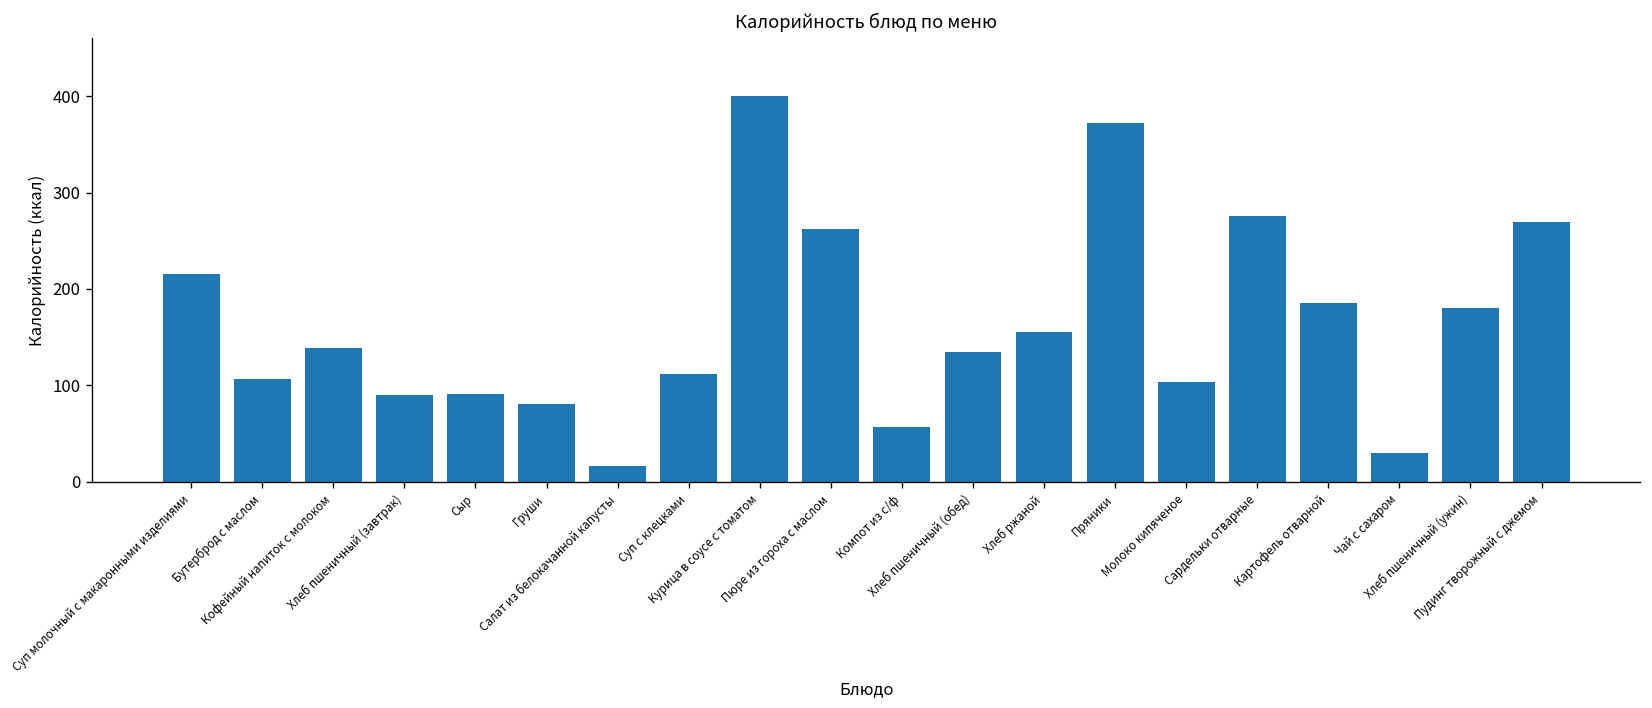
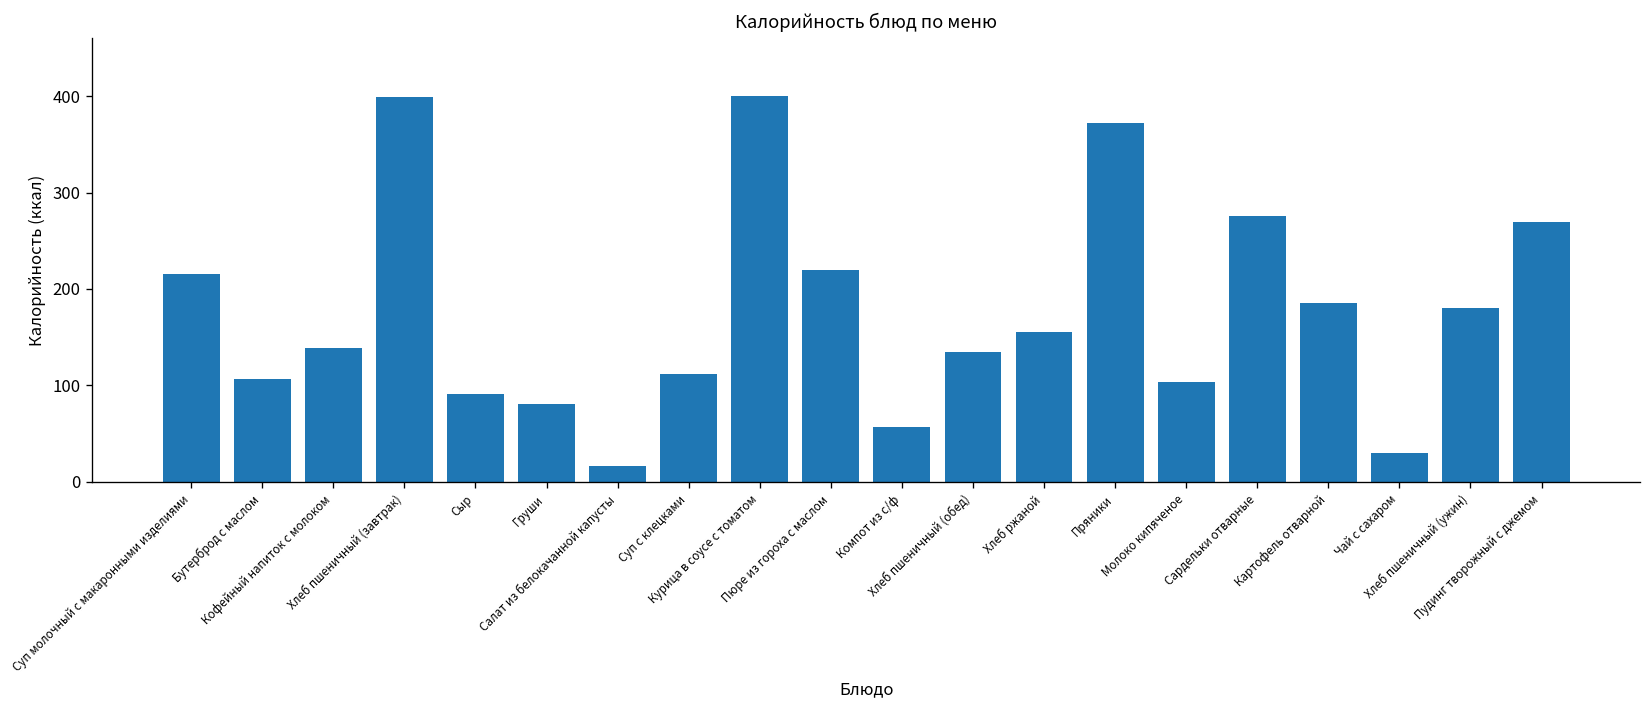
  {
    "Суп молочный с макаронными изделиями": 220,
    "Бутерброд с маслом": 110,
    "Кофейный напиток с молоком": 140,
-   "Хлеб пшеничный (завтрак)": 90,
+   "Хлеб пшеничный (завтрак)": 400,
    "Сыр": 90,
    "Груши": 80,
    "Салат из белокачанной капусты": 20,
    "Суп с клецками": 110,
    "Курица в соусе с томатом": 400,
-   "Пюре из гороха с маслом": 260,
+   "Пюре из гороха с маслом": 220,
    "Компот из с/ф": 60,
    "Хлеб пшеничный (обед)": 140,
    "Хлеб ржаной": 160,
    "Пряники": 370,
    "Молоко кипяченое": 100,
    "Сардельки отварные": 280,
    "Картофель отварной": 190,
    "Чай с сахаром": 30,
    "Хлеб пшеничный (ужин)": 180,
    "Пудинг творожный с джемом": 270
  }
